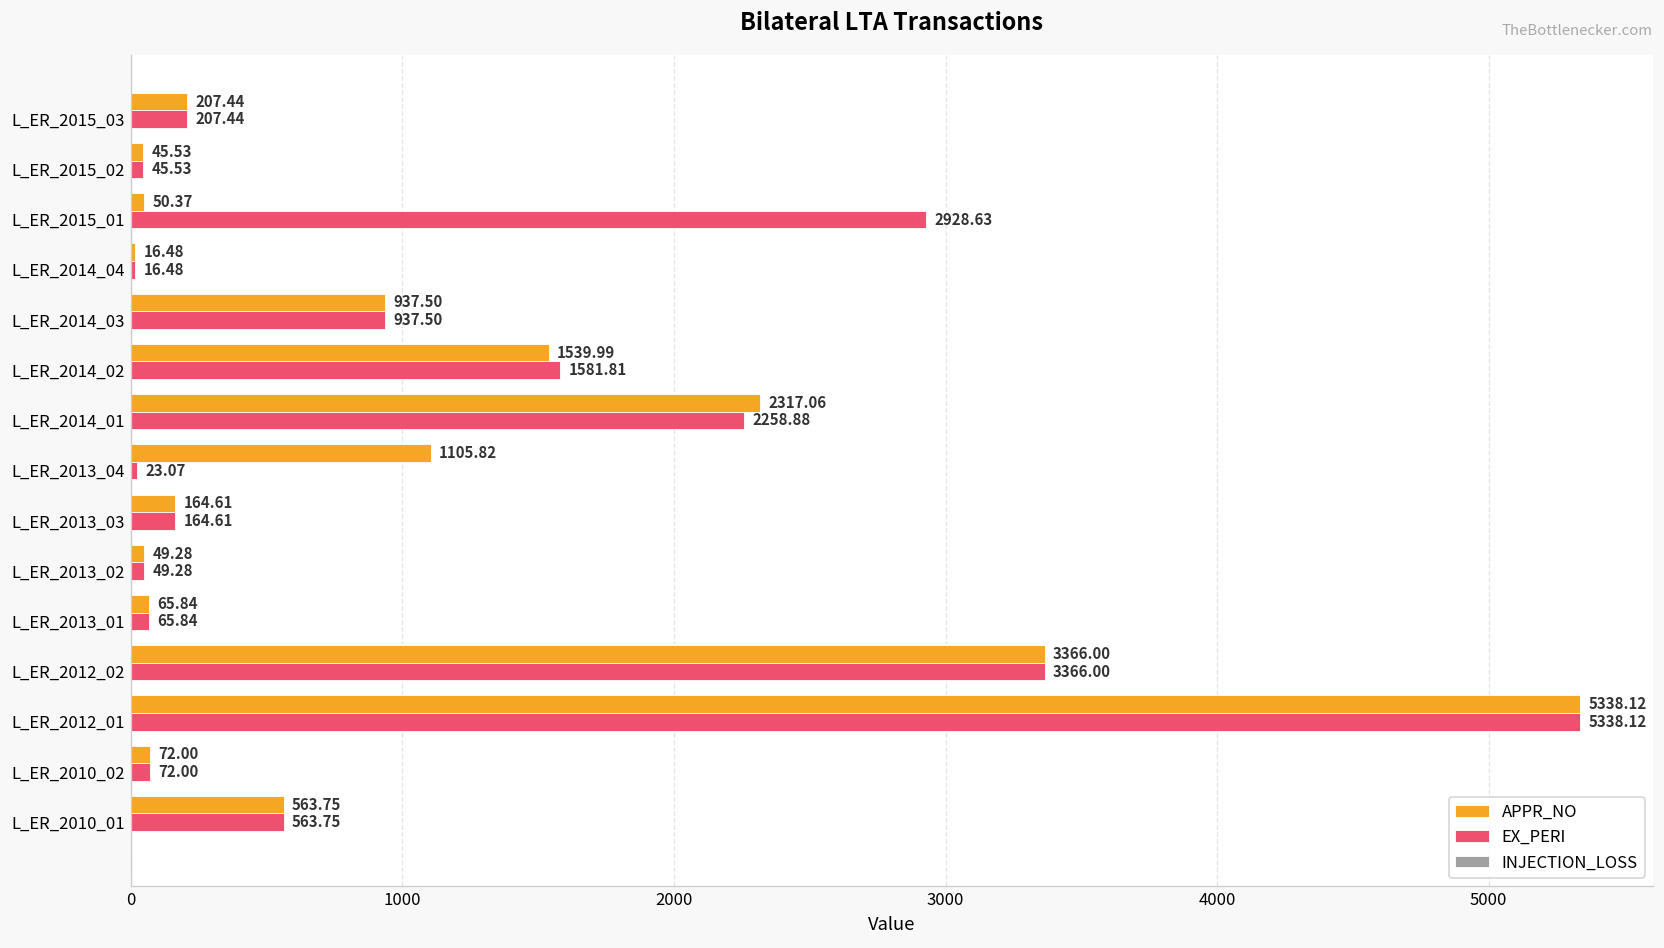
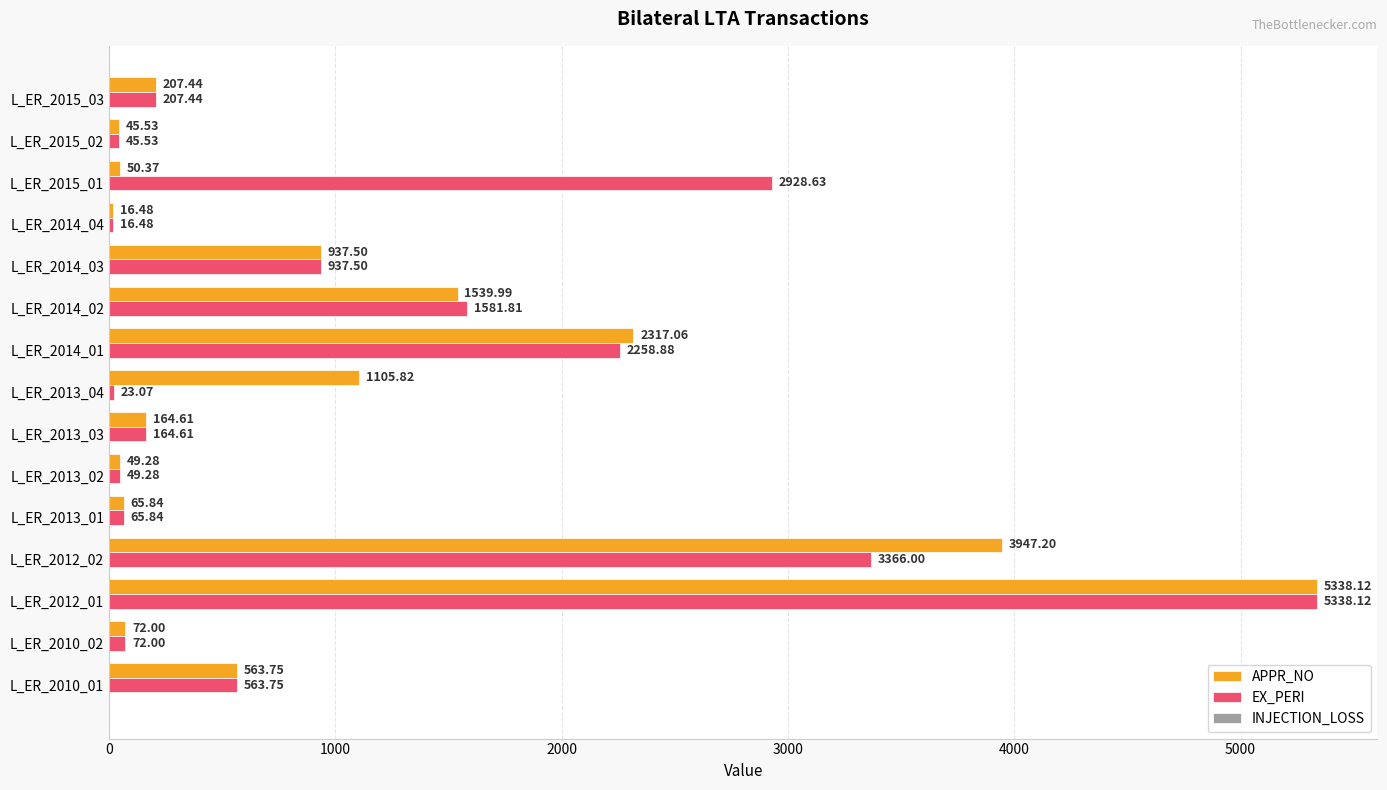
  {
    "APPR_NO": {
      "L_ER_2015_03": 207.44,
      "L_ER_2015_02": 45.53,
      "L_ER_2015_01": 50.37,
      "L_ER_2014_04": 16.48,
      "L_ER_2014_03": 937.50,
      "L_ER_2014_02": 1539.99,
      "L_ER_2014_01": 2317.06,
      "L_ER_2013_04": 1105.82,
      "L_ER_2013_03": 164.61,
      "L_ER_2013_02": 49.28,
      "L_ER_2013_01": 65.84,
-     "L_ER_2012_02": 3366.00,
+     "L_ER_2012_02": 3947.20,
      "L_ER_2012_01": 5338.12,
      "L_ER_2010_02": 72.00,
      "L_ER_2010_01": 563.75
    },
    "EX_PERI": {
      "L_ER_2015_03": 207.44,
      "L_ER_2015_02": 45.53,
      "L_ER_2015_01": 2928.63,
      "L_ER_2014_04": 16.48,
      "L_ER_2014_03": 937.50,
      "L_ER_2014_02": 1581.81,
      "L_ER_2014_01": 2258.88,
      "L_ER_2013_04": 23.07,
      "L_ER_2013_03": 164.61,
      "L_ER_2013_02": 49.28,
      "L_ER_2013_01": 65.84,
      "L_ER_2012_02": 3366.00,
      "L_ER_2012_01": 5338.12,
      "L_ER_2010_02": 72.00,
      "L_ER_2010_01": 563.75
    },
    "INJECTION_LOSS": {
      "L_ER_2015_03": 0,
      "L_ER_2015_02": 0,
      "L_ER_2015_01": 0,
      "L_ER_2014_04": 0,
      "L_ER_2014_03": 0,
      "L_ER_2014_02": 0,
      "L_ER_2014_01": 0,
      "L_ER_2013_04": 0,
      "L_ER_2013_03": 0,
      "L_ER_2013_02": 0,
      "L_ER_2013_01": 0,
      "L_ER_2012_02": 0,
      "L_ER_2012_01": 0,
      "L_ER_2010_02": 0,
      "L_ER_2010_01": 0
    }
  }
